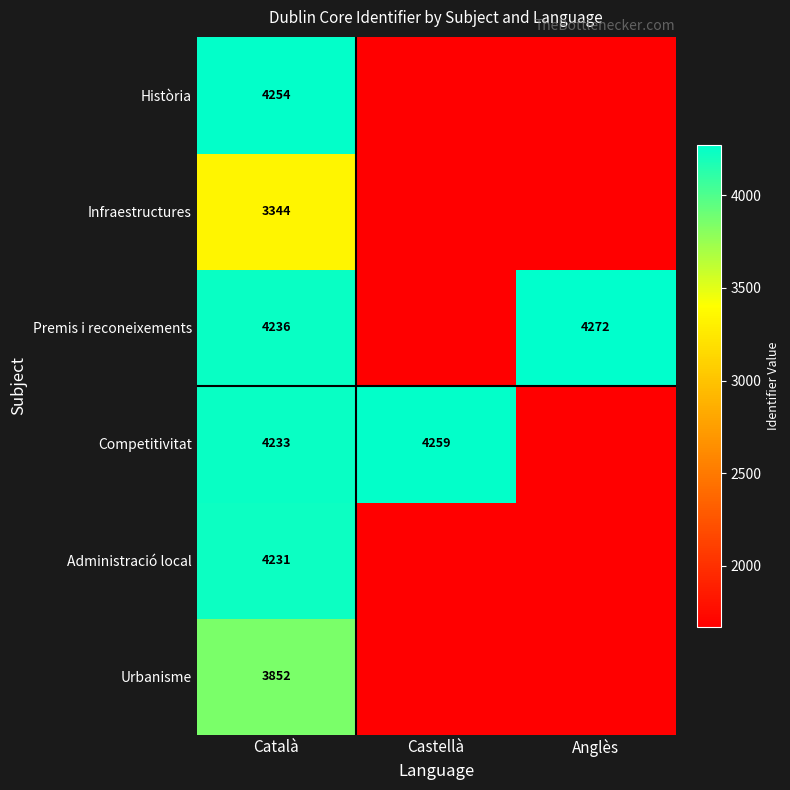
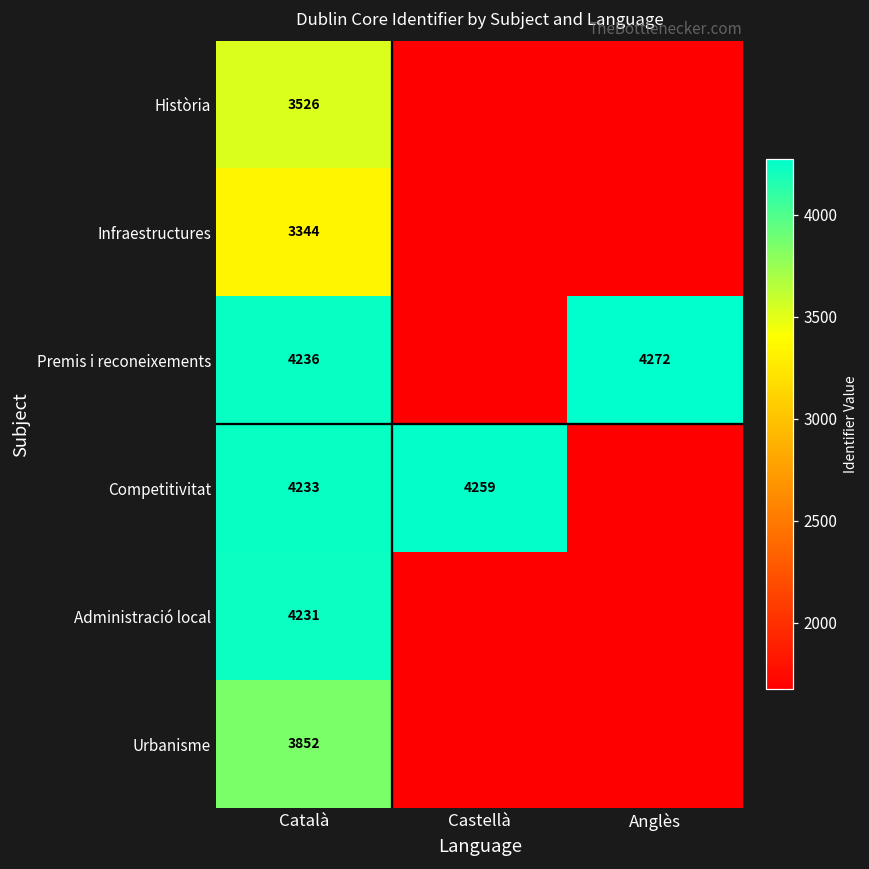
  {
    "Història": {
-     "Català": 4254
+     "Català": 3526
    },
    "Infraestructures": {
      "Català": 3344
    },
    "Premis i reconeixements": {
      "Català": 4236,
      "Anglès": 4272
    },
    "Competitivitat": {
      "Català": 4233,
      "Castellà": 4259
    },
    "Administració local": {
      "Català": 4231
    },
    "Urbanisme": {
      "Català": 3852
    }
  }
